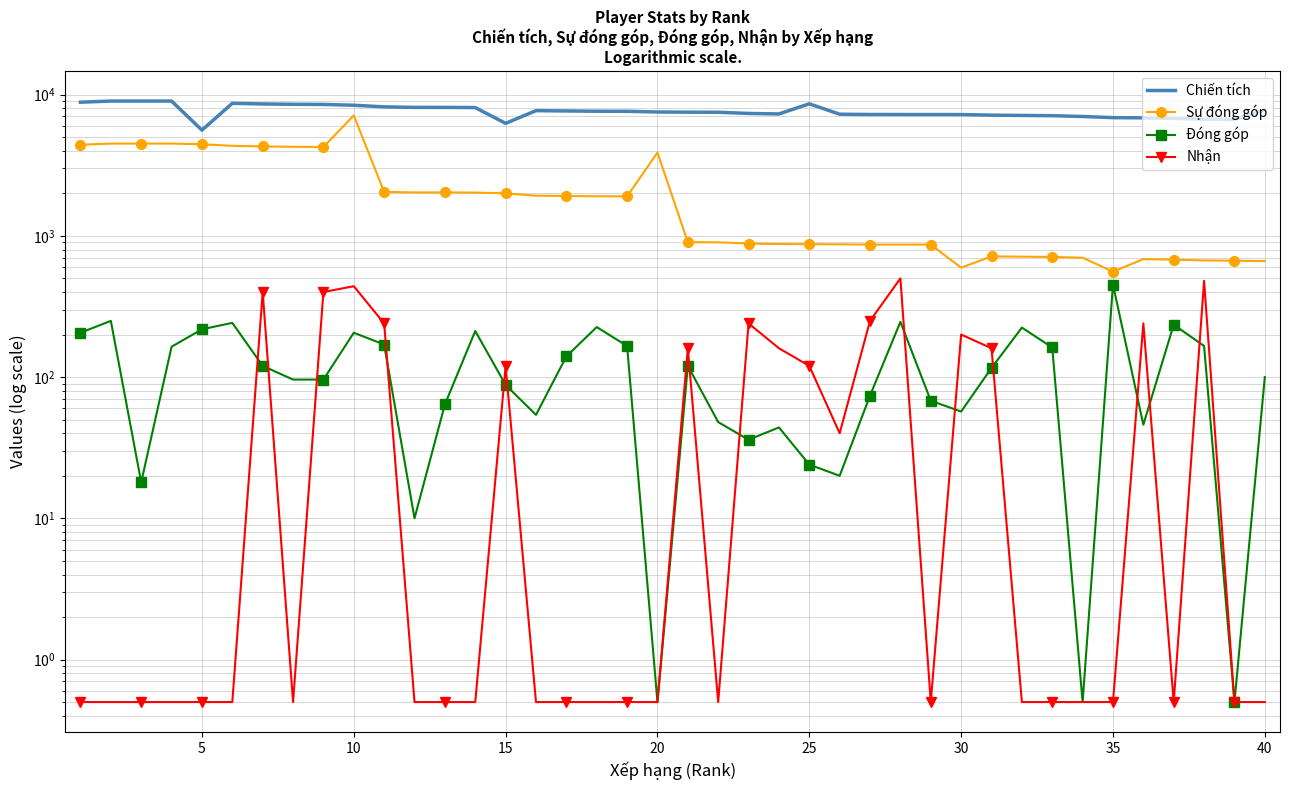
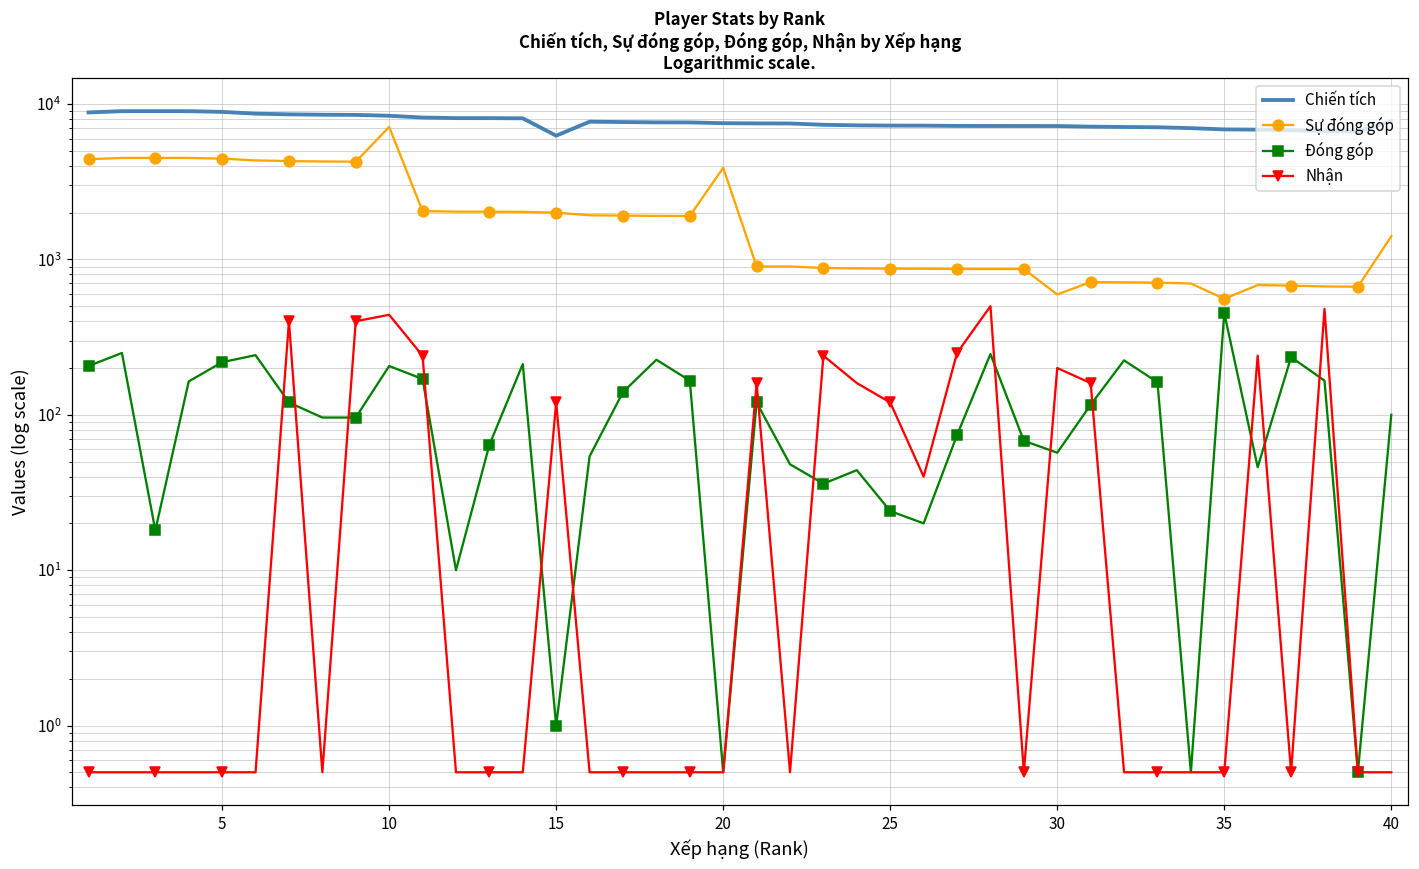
  {
    "Chiến tích": {
-     "5": 5600,
+     "5": 9000,
      "10": 8000,
      "15": 6000,
      "20": 8000,
-     "25": 9000,
+     "25": 7000,
      "30": 7000,
      "35": 7000
    },
    "Sự đóng góp": {
      "5": 4500,
      "10": 7000,
      "15": 2000,
      "20": 3900,
      "25": 900,
      "30": 600,
      "35": 560,
-     "40": 700
+     "40": 1400
    },
    "Đóng góp": {
      "5": 220,
      "10": 210,
-     "15": 90,
+     "15": 1,
      "25": 24,
      "30": 57,
      "35": 450,
      "40": 100
    },
    "Nhận": {
      "5": 0.50,
      "10": 440,
      "15": 120,
      "25": 120,
      "30": 200,
      "35": 0.50,
      "40": 0.50
    }
  }
